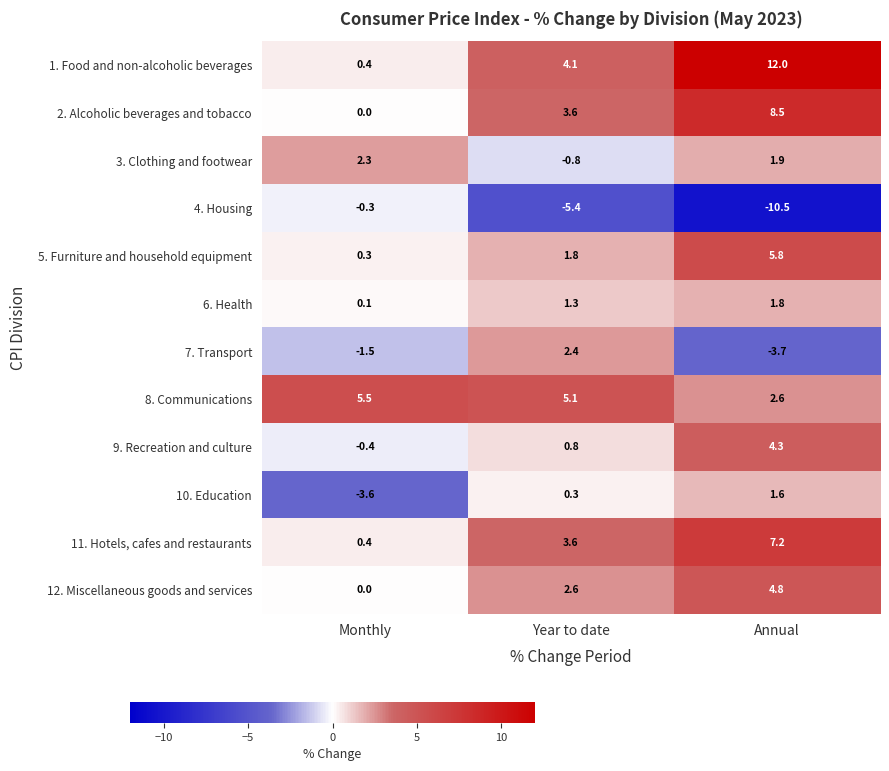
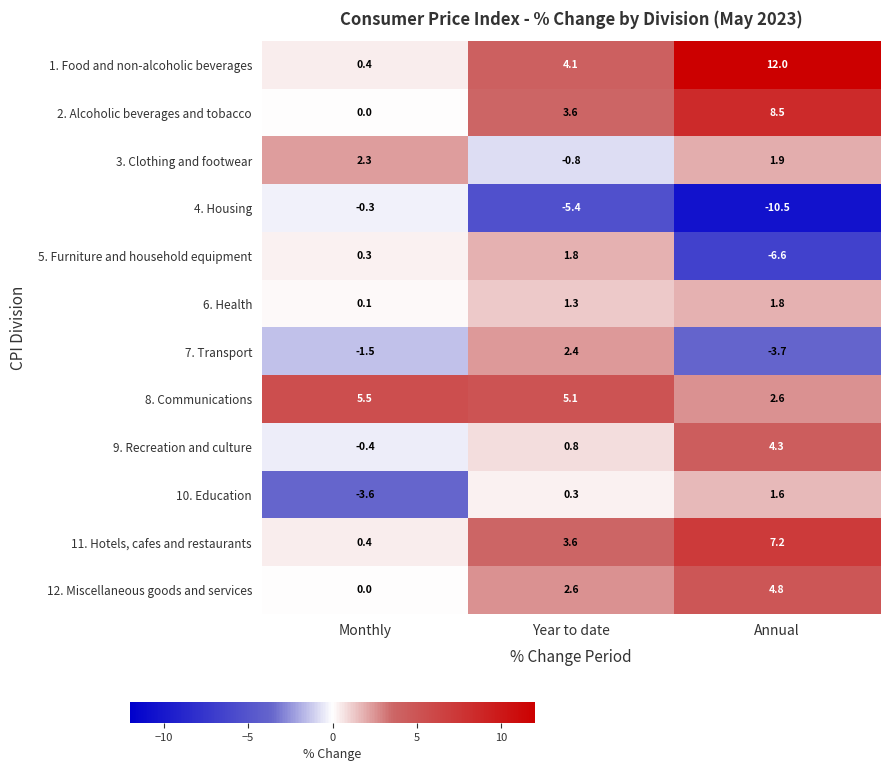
  {
    "1. Food and non-alcoholic beverages": {
      "Monthly": 0.4,
      "Year to date": 4.1,
      "Annual": 12.0
    },
    "2. Alcoholic beverages and tobacco": {
      "Monthly": 0.0,
      "Year to date": 3.6,
      "Annual": 8.5
    },
    "3. Clothing and footwear": {
      "Monthly": 2.3,
      "Year to date": -0.8,
      "Annual": 1.9
    },
    "4. Housing": {
      "Monthly": -0.3,
      "Year to date": -5.4,
      "Annual": -10.5
    },
    "5. Furniture and household equipment": {
      "Monthly": 0.3,
      "Year to date": 1.8,
-     "Annual": 5.8
+     "Annual": -6.6
    },
    "6. Health": {
      "Monthly": 0.1,
      "Year to date": 1.3,
      "Annual": 1.8
    },
    "7. Transport": {
      "Monthly": -1.5,
      "Year to date": 2.4,
      "Annual": -3.7
    },
    "8. Communications": {
      "Monthly": 5.5,
      "Year to date": 5.1,
      "Annual": 2.6
    },
    "9. Recreation and culture": {
      "Monthly": -0.4,
      "Year to date": 0.8,
      "Annual": 4.3
    },
    "10. Education": {
      "Monthly": -3.6,
      "Year to date": 0.3,
      "Annual": 1.6
    },
    "11. Hotels, cafes and restaurants": {
      "Monthly": 0.4,
      "Year to date": 3.6,
      "Annual": 7.2
    },
    "12. Miscellaneous goods and services": {
      "Monthly": 0.0,
      "Year to date": 2.6,
      "Annual": 4.8
    }
  }
